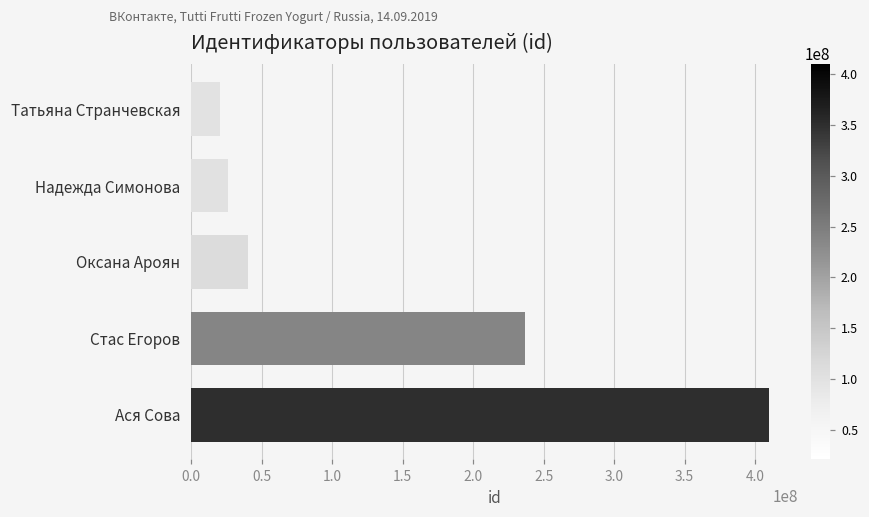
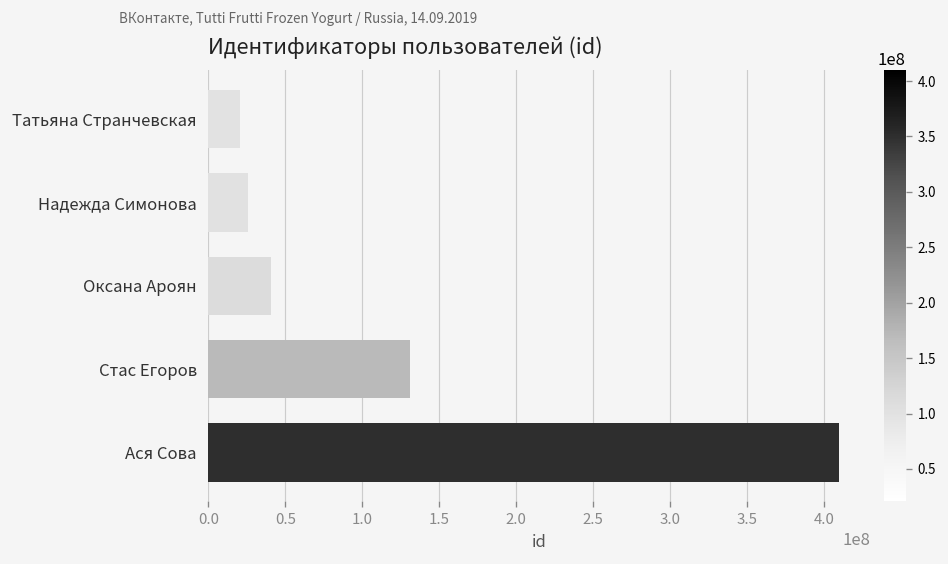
  {
    "Татьяна Странчевская": 21000000,
    "Надежда Симонова": 26000000,
    "Оксана Ароян": 41000000,
-   "Стас Егоров": 237000000,
+   "Стас Егоров": 131000000,
    "Ася Сова": 410000000
  }
